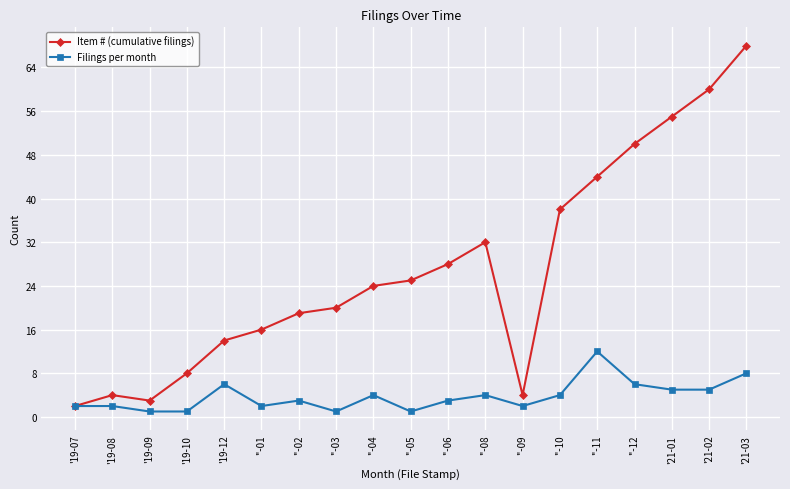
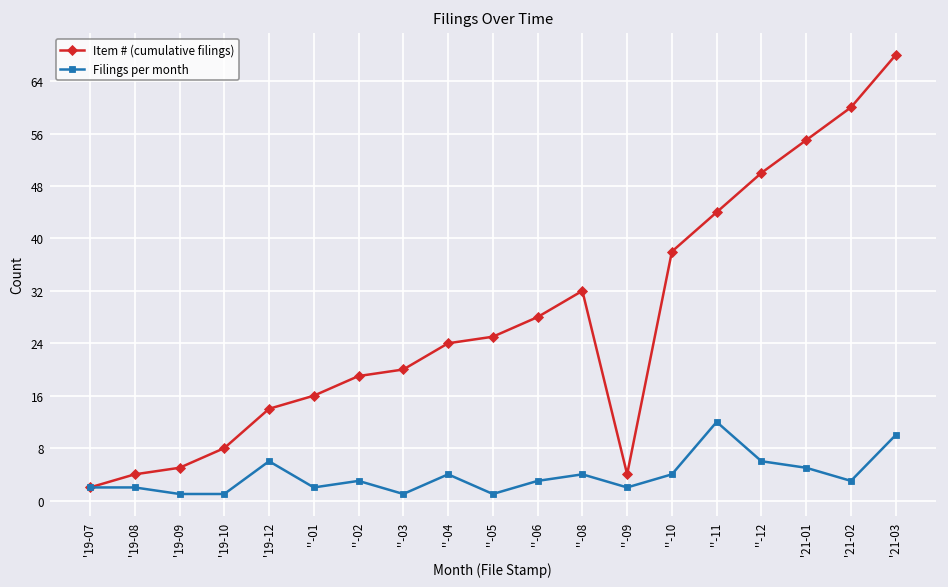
  {
    "Item # (cumulative filings)": {
      "'19-08": 4,
-     "'19-09": 3,
+     "'19-09": 5,
      "'19-10": 8,
      "'19-12": 14,
      "''-01": 16,
      "''-02": 19,
      "''-03": 20,
      "''-04": 24,
      "''-05": 25,
      "''-06": 28,
      "''-08": 32,
      "''-09": 4,
      "''-10": 38,
      "''-11": 44,
      "''-12": 50,
      "'21-01": 55,
      "'21-02": 60,
      "'21-03": 68
    },
    "Filings per month": {
      "'19-08": 2,
      "'19-09": 1,
      "'19-10": 1,
      "'19-12": 6,
      "''-01": 2,
      "''-02": 3,
      "''-03": 1,
      "''-04": 4,
      "''-05": 1,
      "''-06": 3,
      "''-08": 4,
      "''-09": 2,
      "''-10": 4,
      "''-11": 12,
      "''-12": 6,
      "'21-01": 5,
-     "'21-02": 5,
-     "'21-03": 8
+     "'21-02": 3,
+     "'21-03": 10
    }
  }
